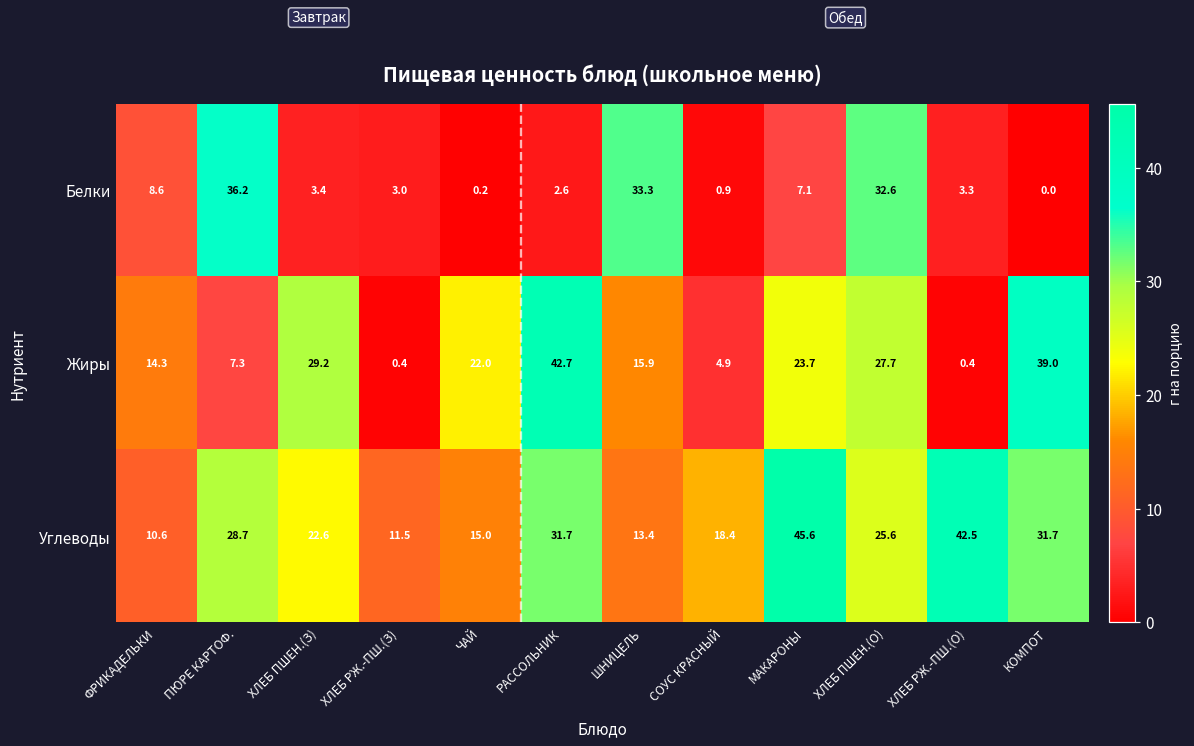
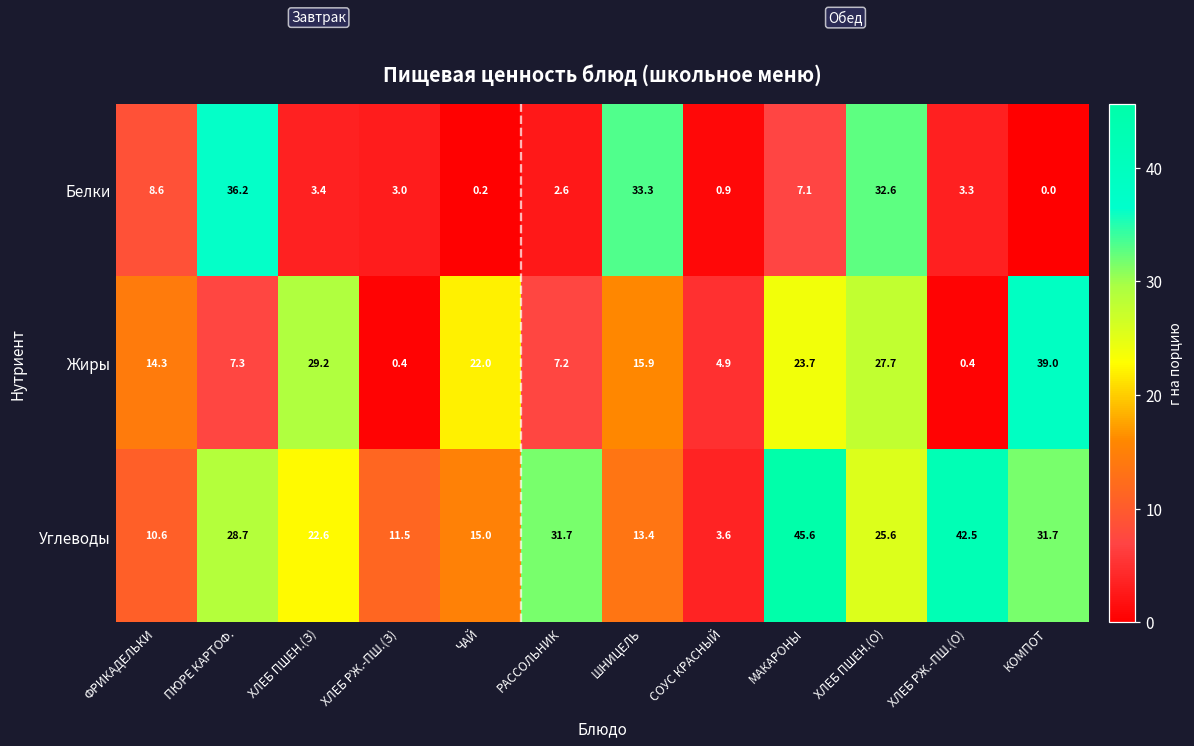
  {
    "Белки": {
      "ФРИКАДЕЛЬКИ": 8.6,
      "ПЮРЕ КАРТОФ.": 36.2,
      "ХЛЕБ ПШЕН.(З)": 3.4,
      "ХЛЕБ РЖ.-ПШ.(З)": 3.0,
      "ЧАЙ": 0.2,
      "РАССОЛЬНИК": 2.6,
      "ШНИЦЕЛЬ": 33.3,
      "СОУС КРАСНЫЙ": 0.9,
      "МАКАРОНЫ": 7.1,
      "ХЛЕБ ПШЕН.(О)": 32.6,
      "ХЛЕБ РЖ.-ПШ.(О)": 3.3,
      "КОМПОТ": 0.0
    },
    "Жиры": {
      "ФРИКАДЕЛЬКИ": 14.3,
      "ПЮРЕ КАРТОФ.": 7.3,
      "ХЛЕБ ПШЕН.(З)": 29.2,
      "ХЛЕБ РЖ.-ПШ.(З)": 0.4,
      "ЧАЙ": 22.0,
-     "РАССОЛЬНИК": 42.7,
+     "РАССОЛЬНИК": 7.2,
      "ШНИЦЕЛЬ": 15.9,
      "СОУС КРАСНЫЙ": 4.9,
      "МАКАРОНЫ": 23.7,
      "ХЛЕБ ПШЕН.(О)": 27.7,
      "ХЛЕБ РЖ.-ПШ.(О)": 0.4,
      "КОМПОТ": 39.0
    },
    "Углеводы": {
      "ФРИКАДЕЛЬКИ": 10.6,
      "ПЮРЕ КАРТОФ.": 28.7,
      "ХЛЕБ ПШЕН.(З)": 22.6,
      "ХЛЕБ РЖ.-ПШ.(З)": 11.5,
      "ЧАЙ": 15.0,
      "РАССОЛЬНИК": 31.7,
      "ШНИЦЕЛЬ": 13.4,
-     "СОУС КРАСНЫЙ": 18.4,
+     "СОУС КРАСНЫЙ": 3.6,
      "МАКАРОНЫ": 45.6,
      "ХЛЕБ ПШЕН.(О)": 25.6,
      "ХЛЕБ РЖ.-ПШ.(О)": 42.5,
      "КОМПОТ": 31.7
    }
  }
